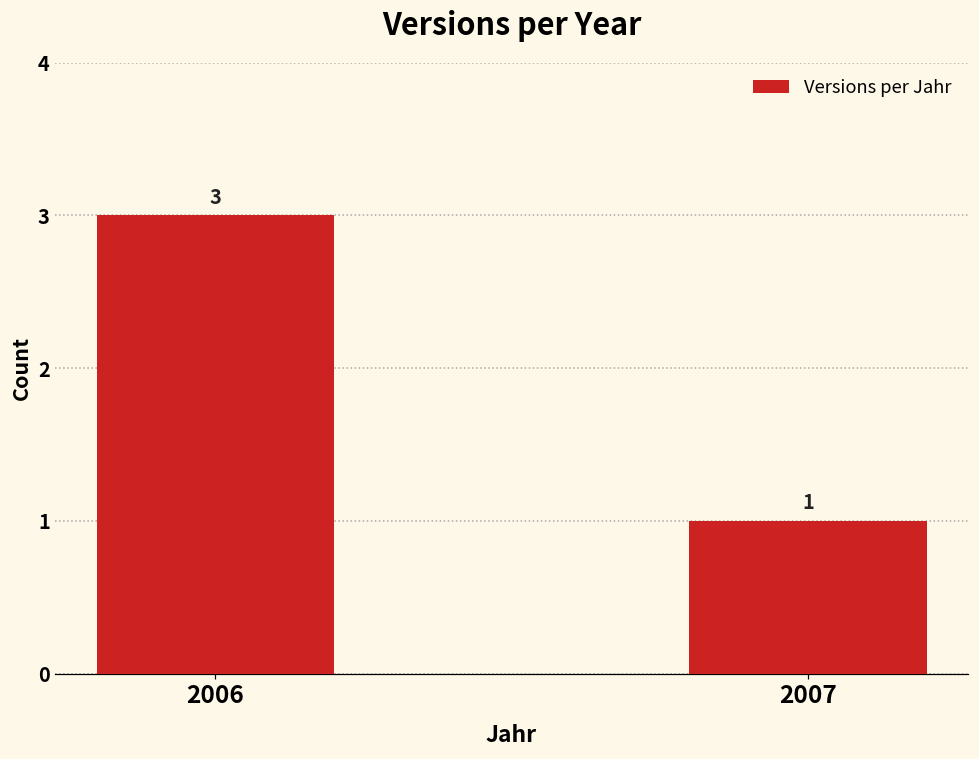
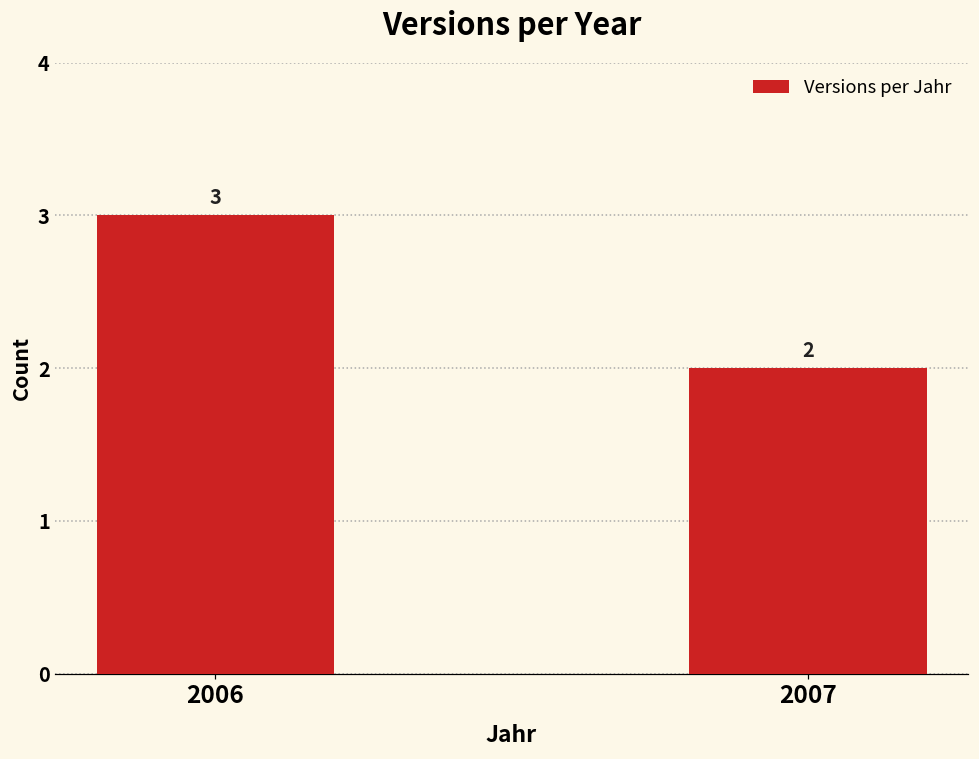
  {
    "2006": 3,
-   "2007": 1
+   "2007": 2
  }
